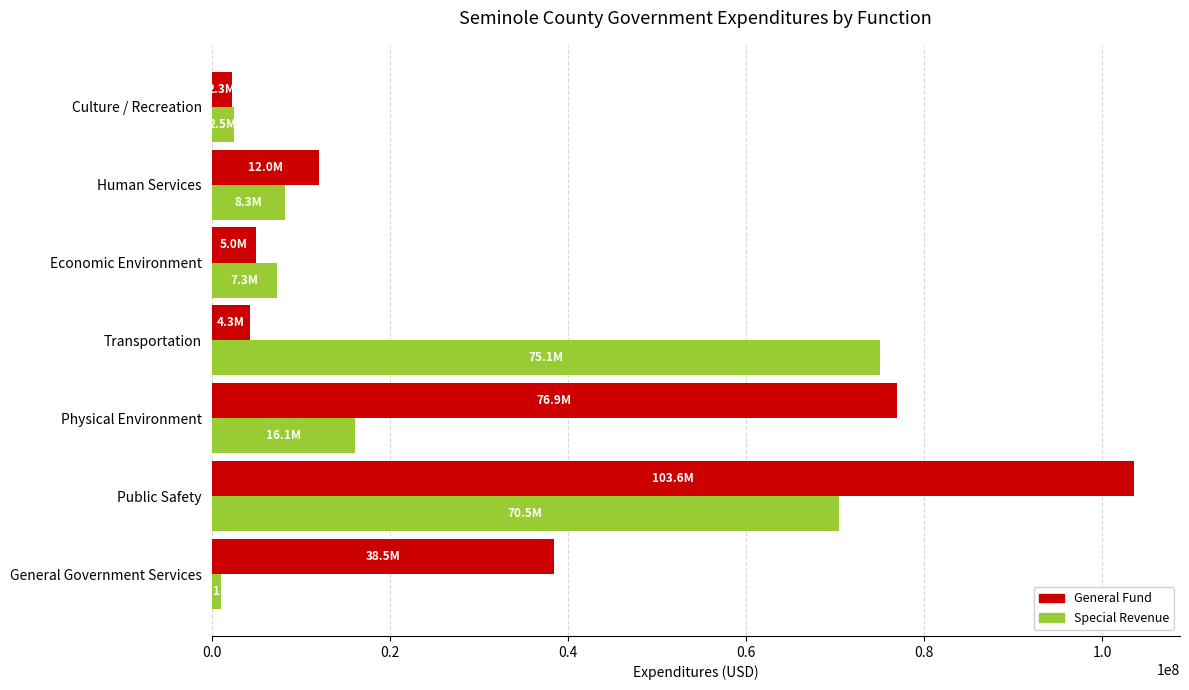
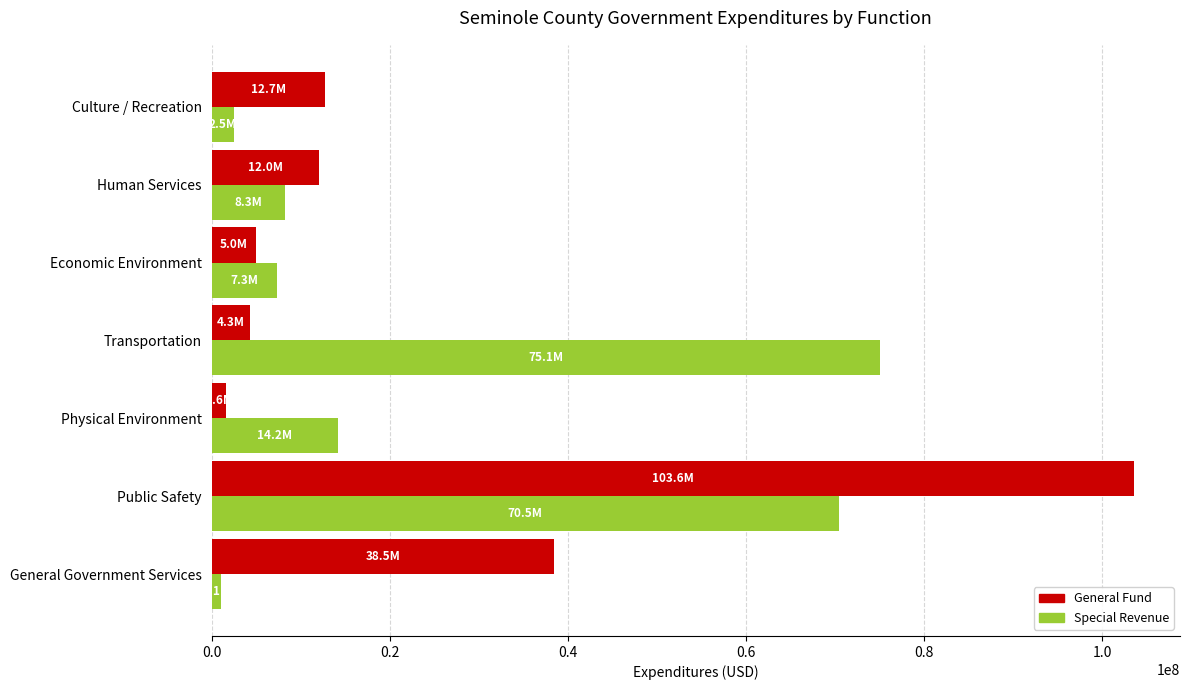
  {
    "General Fund": {
-     "Culture / Recreation": "2.3M",
+     "Culture / Recreation": "12.7M",
      "Human Services": "12.0M",
      "Economic Environment": "5.0M",
      "Transportation": "4.3M",
-     "Physical Environment": "77000000",
+     "Physical Environment": "2000000",
      "Public Safety": "103.6M",
      "General Government Services": "38.5M"
    },
    "Special Revenue": {
      "Culture / Recreation": "2.5M",
      "Human Services": "8.3M",
      "Economic Environment": "7.3M",
      "Transportation": "75.1M",
-     "Physical Environment": "16.1M",
+     "Physical Environment": "14.2M",
      "Public Safety": "70.5M"
    }
  }
